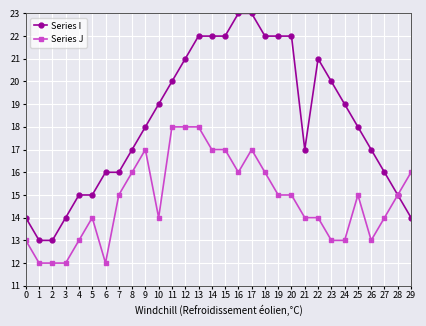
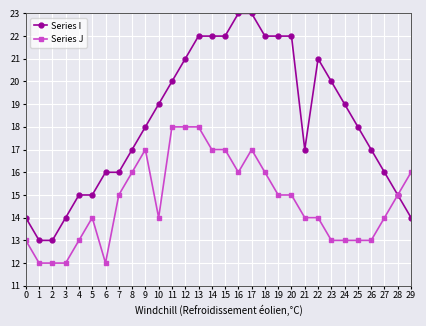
  {
    "Series I": {
      "0": 14,
      "1": 13,
      "2": 13,
      "3": 14,
      "4": 15,
      "5": 15,
      "6": 16,
      "7": 16,
      "8": 17,
      "9": 18,
      "10": 19,
      "11": 20,
      "12": 21,
      "13": 22,
      "14": 22,
      "15": 22,
      "16": 23,
      "17": 23,
      "18": 22,
      "19": 22,
      "20": 22,
      "21": 17,
      "22": 21,
      "23": 20,
      "24": 19,
      "25": 18,
      "26": 17,
      "27": 16,
      "29": 14
    },
    "Series J": {
      "0": 13,
      "1": 12,
      "2": 12,
      "3": 12,
      "4": 13,
      "5": 14,
      "6": 12,
      "7": 15,
      "8": 16,
      "9": 17,
      "10": 14,
      "11": 18,
      "12": 18,
      "13": 18,
      "14": 17,
      "15": 17,
      "16": 16,
      "17": 17,
      "18": 16,
      "19": 15,
      "20": 15,
      "21": 14,
      "22": 14,
      "23": 13,
      "24": 13,
-     "25": 15,
+     "25": 13,
      "26": 13,
      "27": 14,
      "29": 16
    }
  }
